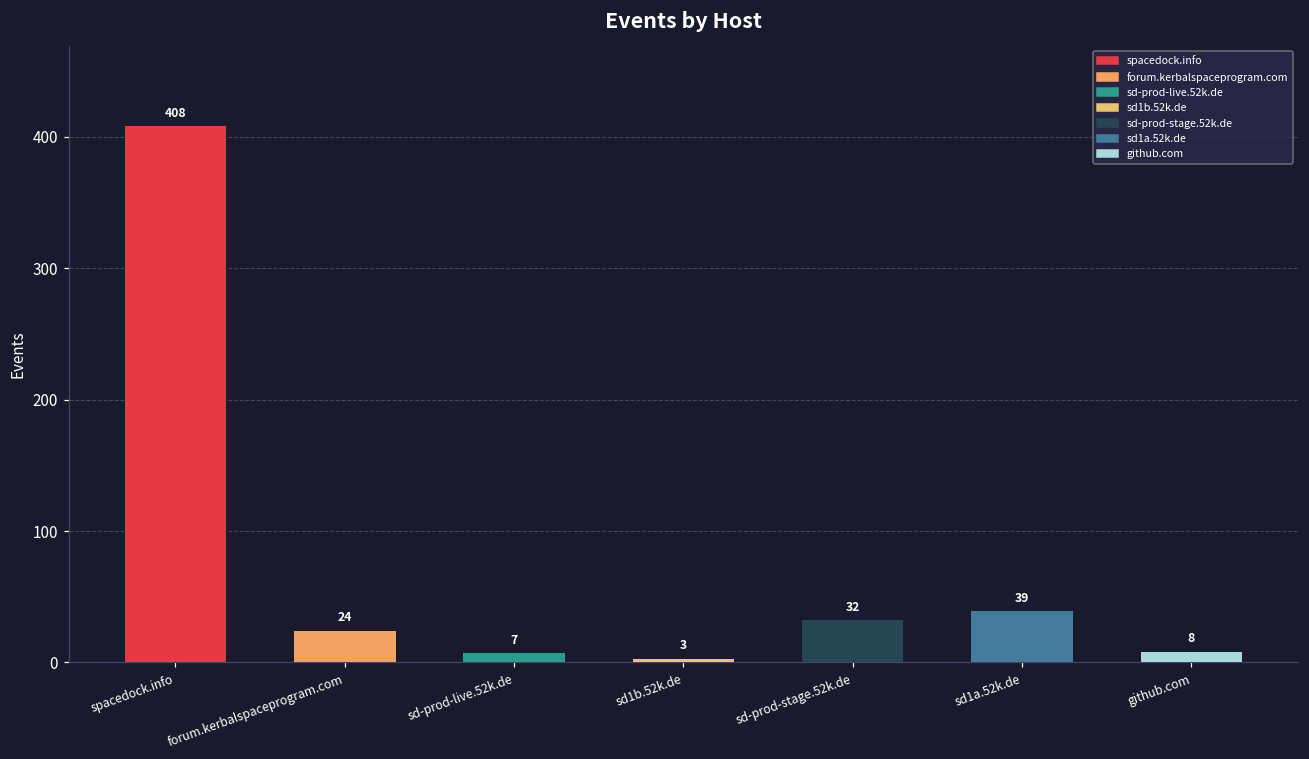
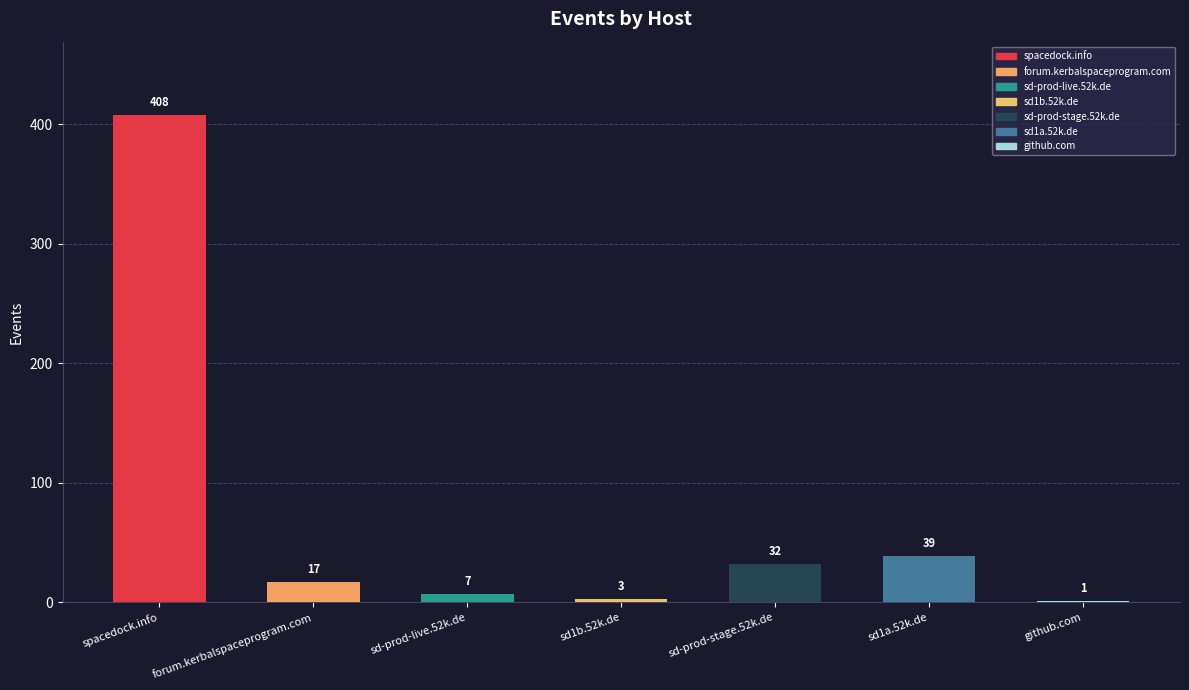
  {
    "spacedock.info": 408,
-   "forum.kerbalspaceprogram.com": 24,
+   "forum.kerbalspaceprogram.com": 17,
    "sd-prod-live.52k.de": 7,
    "sd1b.52k.de": 3,
    "sd-prod-stage.52k.de": 32,
    "sd1a.52k.de": 39,
-   "github.com": 8
+   "github.com": 1
  }
